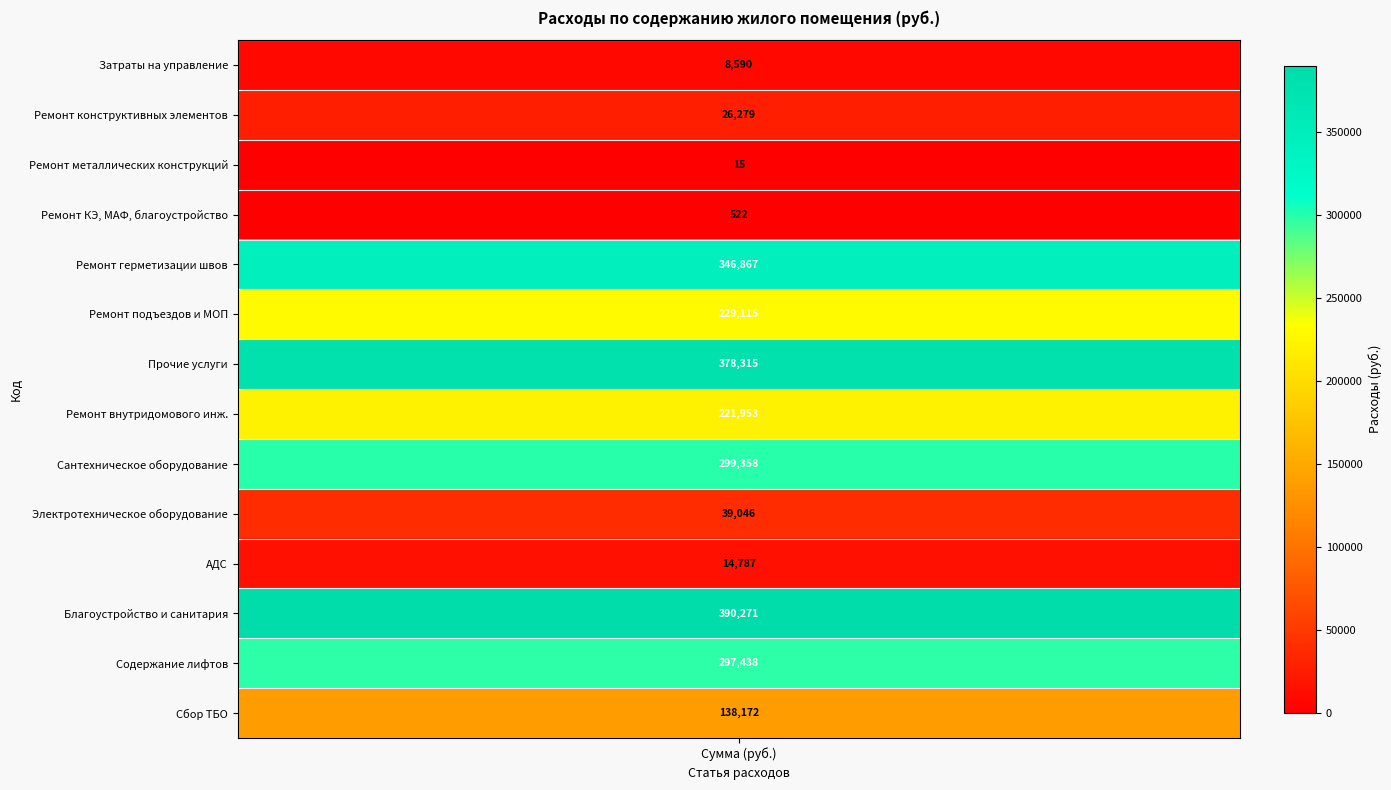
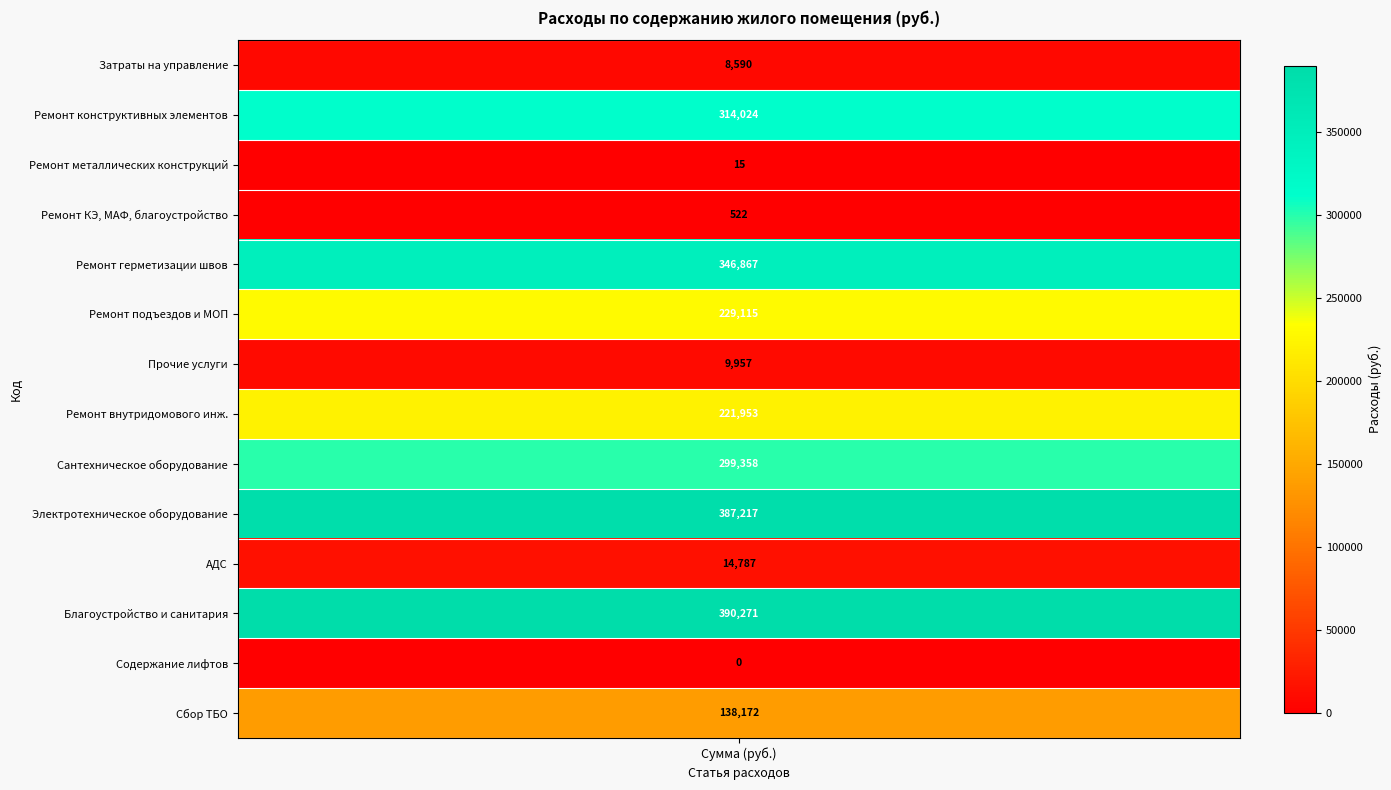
  {
    "Затраты на управление": {
      "Сумма (руб.)": "8,590"
    },
    "Ремонт конструктивных элементов": {
-     "Сумма (руб.)": "26,279"
+     "Сумма (руб.)": "314,024"
    },
    "Ремонт металлических конструкций": {
      "Сумма (руб.)": "15"
    },
    "Ремонт КЭ, МАФ, благоустройство": {
      "Сумма (руб.)": "522"
    },
    "Ремонт герметизации швов": {
      "Сумма (руб.)": "346,867"
    },
    "Ремонт подъездов и МОП": {
      "Сумма (руб.)": "229,115"
    },
    "Прочие услуги": {
-     "Сумма (руб.)": "378,315"
+     "Сумма (руб.)": "9,957"
    },
    "Ремонт внутридомового инж.": {
      "Сумма (руб.)": "221,953"
    },
    "Сантехническое оборудование": {
      "Сумма (руб.)": "299,358"
    },
    "Электротехническое оборудование": {
-     "Сумма (руб.)": "39,046"
+     "Сумма (руб.)": "387,217"
    },
    "АДС": {
      "Сумма (руб.)": "14,787"
    },
    "Благоустройство и санитария": {
      "Сумма (руб.)": "390,271"
    },
    "Содержание лифтов": {
-     "Сумма (руб.)": "297,438"
+     "Сумма (руб.)": "0"
    },
    "Сбор ТБО": {
      "Сумма (руб.)": "138,172"
    }
  }
